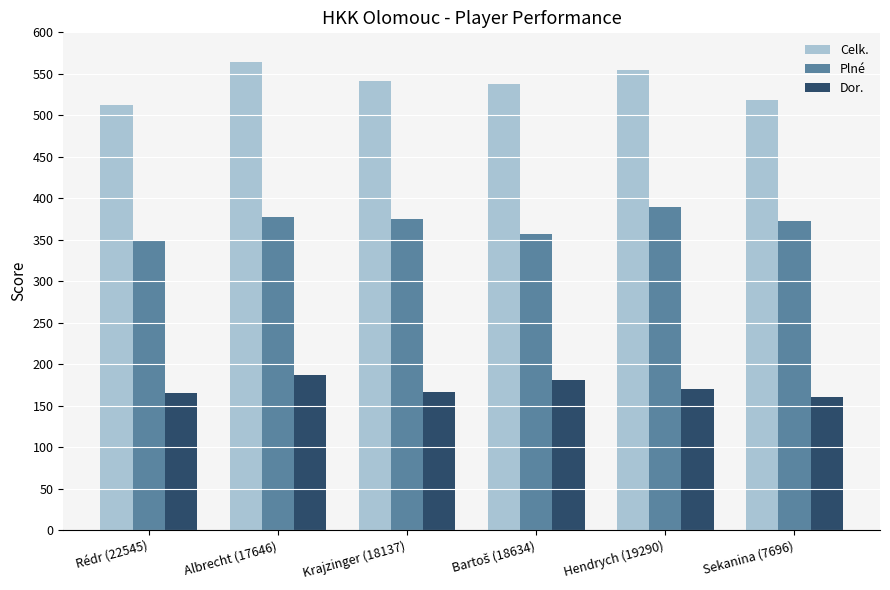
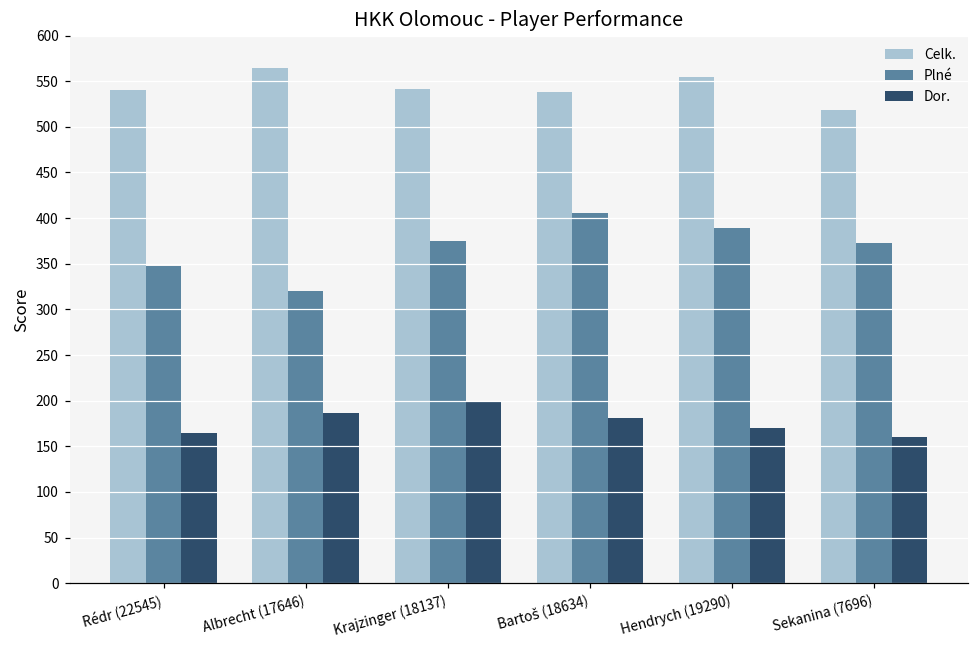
  {
    "Celk.": {
-     "Rédr (22545)": 510,
+     "Rédr (22545)": 540,
      "Albrecht (17646)": 560,
      "Krajzinger (18137)": 540,
      "Bartoš (18634)": 540,
      "Hendrych (19290)": 560,
      "Sekanina (7696)": 520
    },
    "Plné": {
      "Rédr (22545)": 350,
-     "Albrecht (17646)": 380,
+     "Albrecht (17646)": 320,
      "Krajzinger (18137)": 380,
-     "Bartoš (18634)": 360,
+     "Bartoš (18634)": 410,
      "Hendrych (19290)": 390,
      "Sekanina (7696)": 370
    },
    "Dor.": {
      "Rédr (22545)": 170,
      "Albrecht (17646)": 190,
-     "Krajzinger (18137)": 170,
+     "Krajzinger (18137)": 200,
      "Bartoš (18634)": 180,
      "Hendrych (19290)": 170,
      "Sekanina (7696)": 160
    }
  }
